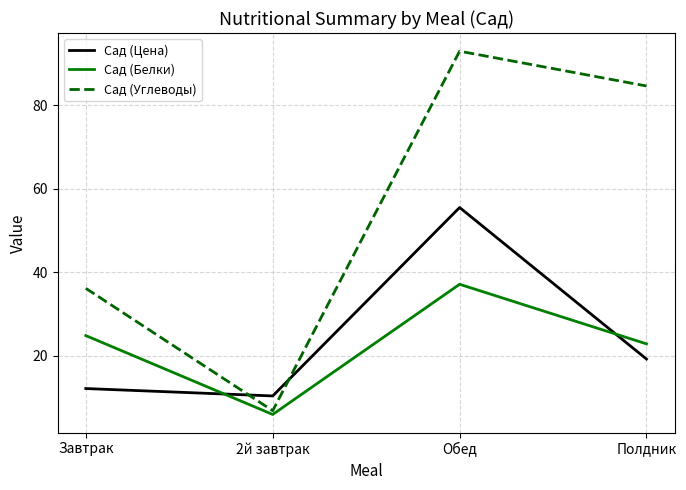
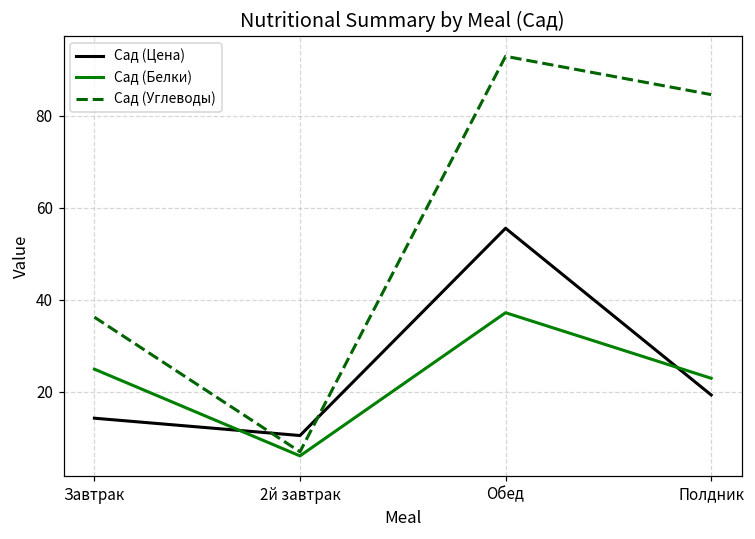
  {
    "Сад (Цена)": {
-     "Завтрак": 12,
+     "Завтрак": 14,
      "2й завтрак": 10,
      "Обед": 56,
      "Полдник": 19
    }
  }
